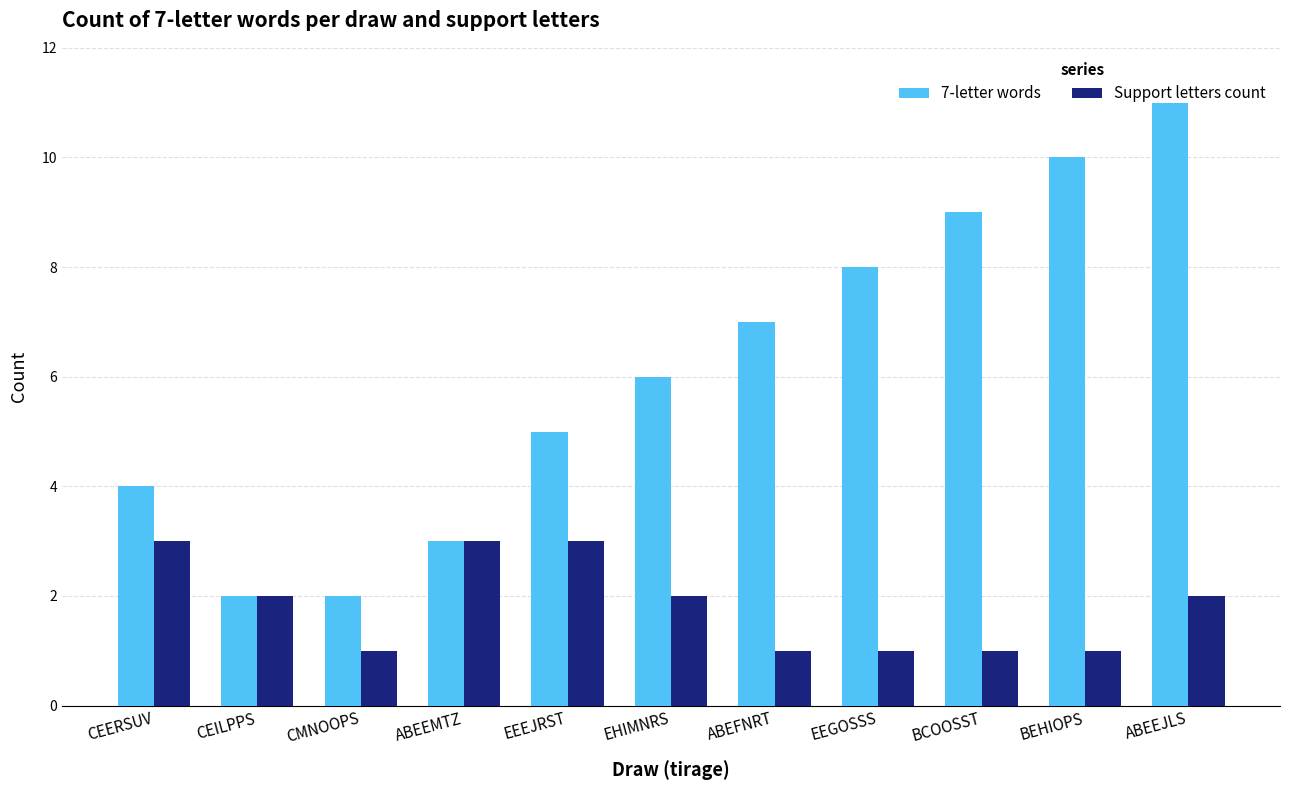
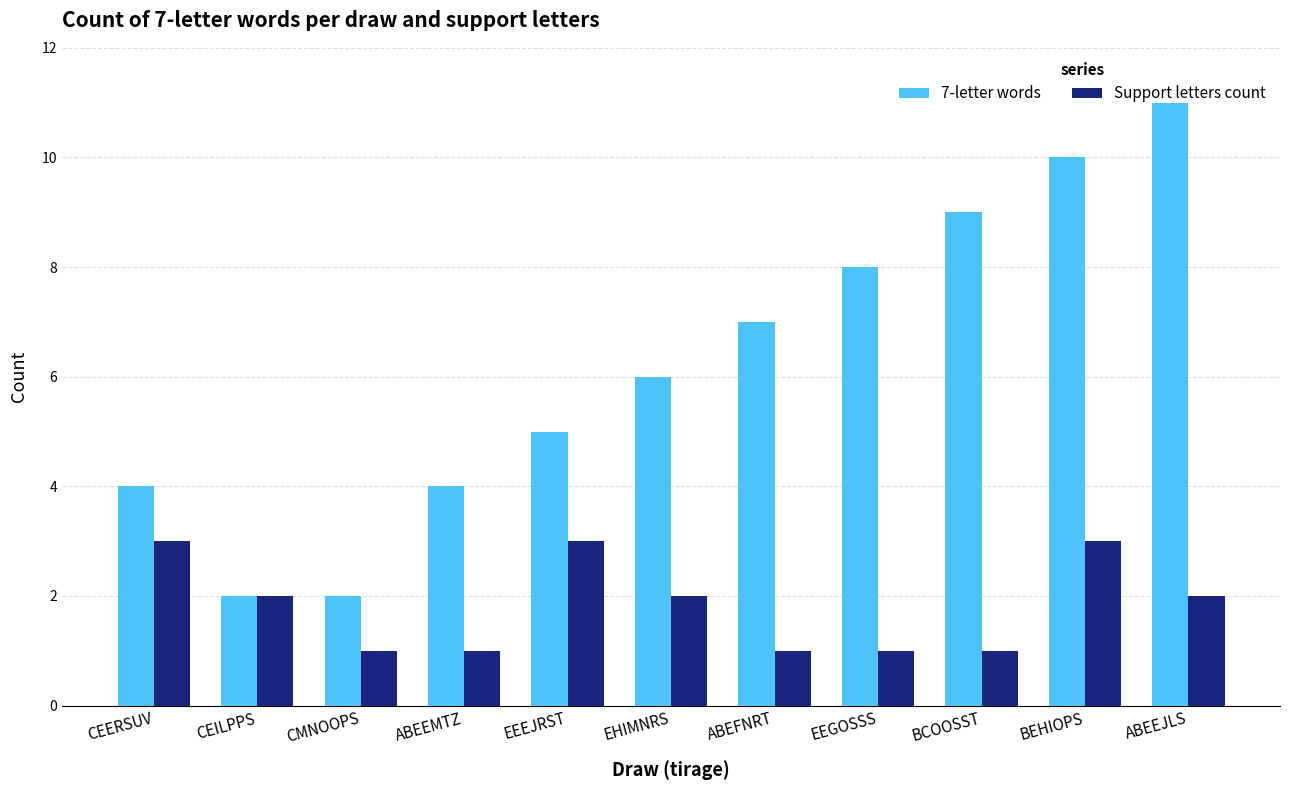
  {
    "7-letter words": {
      "CEERSUV": 4,
      "CEILPPS": 2,
      "CMNOOPS": 2,
-     "ABEEMTZ": 3,
+     "ABEEMTZ": 4,
      "EEEJRST": 5,
      "EHIMNRS": 6,
      "ABEFNRT": 7,
      "EEGOSSS": 8,
      "BCOOSST": 9,
      "BEHIOPS": 10,
      "ABEEJLS": 11
    },
    "Support letters count": {
      "CEERSUV": 3,
      "CEILPPS": 2,
      "CMNOOPS": 1,
-     "ABEEMTZ": 3,
+     "ABEEMTZ": 1,
      "EEEJRST": 3,
      "EHIMNRS": 2,
      "ABEFNRT": 1,
      "EEGOSSS": 1,
      "BCOOSST": 1,
-     "BEHIOPS": 1,
+     "BEHIOPS": 3,
      "ABEEJLS": 2
    }
  }
